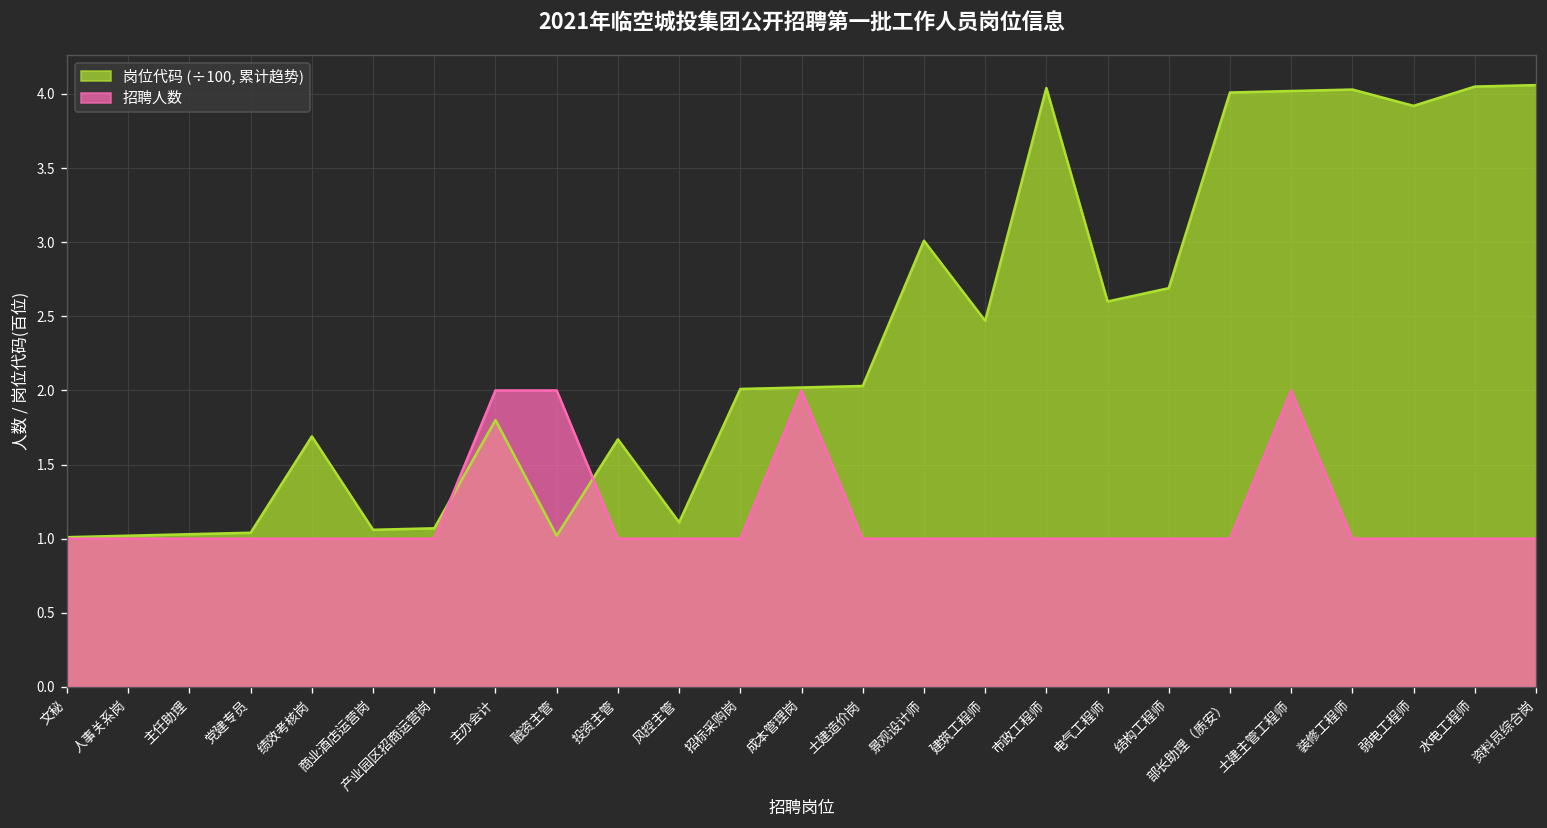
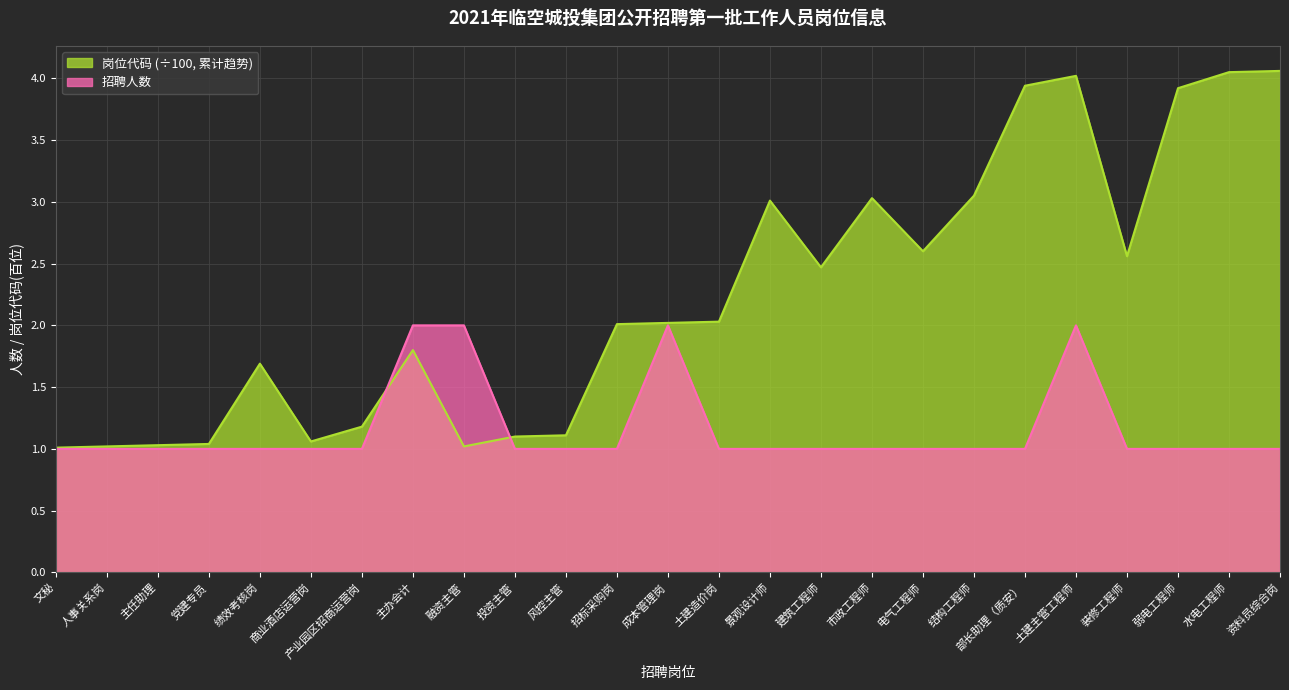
  {
    "岗位代码 (÷100, 累计趋势)": {
      "主任助理": 1.03,
      "党建专员": 1.04,
      "绩效考核岗": 1.69,
      "商业酒店运营岗": 1.06,
-     "产业园区招商运营岗": 1.07,
+     "产业园区招商运营岗": 1.18,
      "主办会计": 1.80,
      "融资主管": 1.02,
-     "投资主管": 1.67,
+     "投资主管": 1.10,
      "风控主管": 1.11,
      "招标采购岗": 2.01,
      "土建造价岗": 2.03,
      "景观设计师": 3.01,
      "建筑工程师": 2.47,
-     "市政工程师": 4.04,
+     "市政工程师": 3.03,
      "电气工程师": 2.60,
-     "结构工程师": 2.69,
-     "部长助理（质安）": 4.01,
+     "结构工程师": 3.05,
+     "部长助理（质安）": 3.94,
      "土建主管工程师": 4.02,
-     "装修工程师": 4.03,
+     "装修工程师": 2.56,
      "弱电工程师": 3.92,
      "水电工程师": 4.05,
      "资料员综合岗": 4.06
    },
    "招聘人数": {
      "主任助理": 1.00,
      "党建专员": 1.00,
      "绩效考核岗": 1.00,
      "商业酒店运营岗": 1.00,
      "产业园区招商运营岗": 1.00,
      "主办会计": 2.00,
      "融资主管": 2.00,
      "投资主管": 1.00,
      "风控主管": 1.00,
      "招标采购岗": 1.00,
      "土建造价岗": 1.00,
      "景观设计师": 1.00,
      "建筑工程师": 1.00,
      "市政工程师": 1.00,
      "电气工程师": 1.00,
      "结构工程师": 1.00,
      "部长助理（质安）": 1.00,
      "土建主管工程师": 2.00,
      "装修工程师": 1.00,
      "弱电工程师": 1.00,
      "水电工程师": 1.00,
      "资料员综合岗": 1.00
    }
  }
